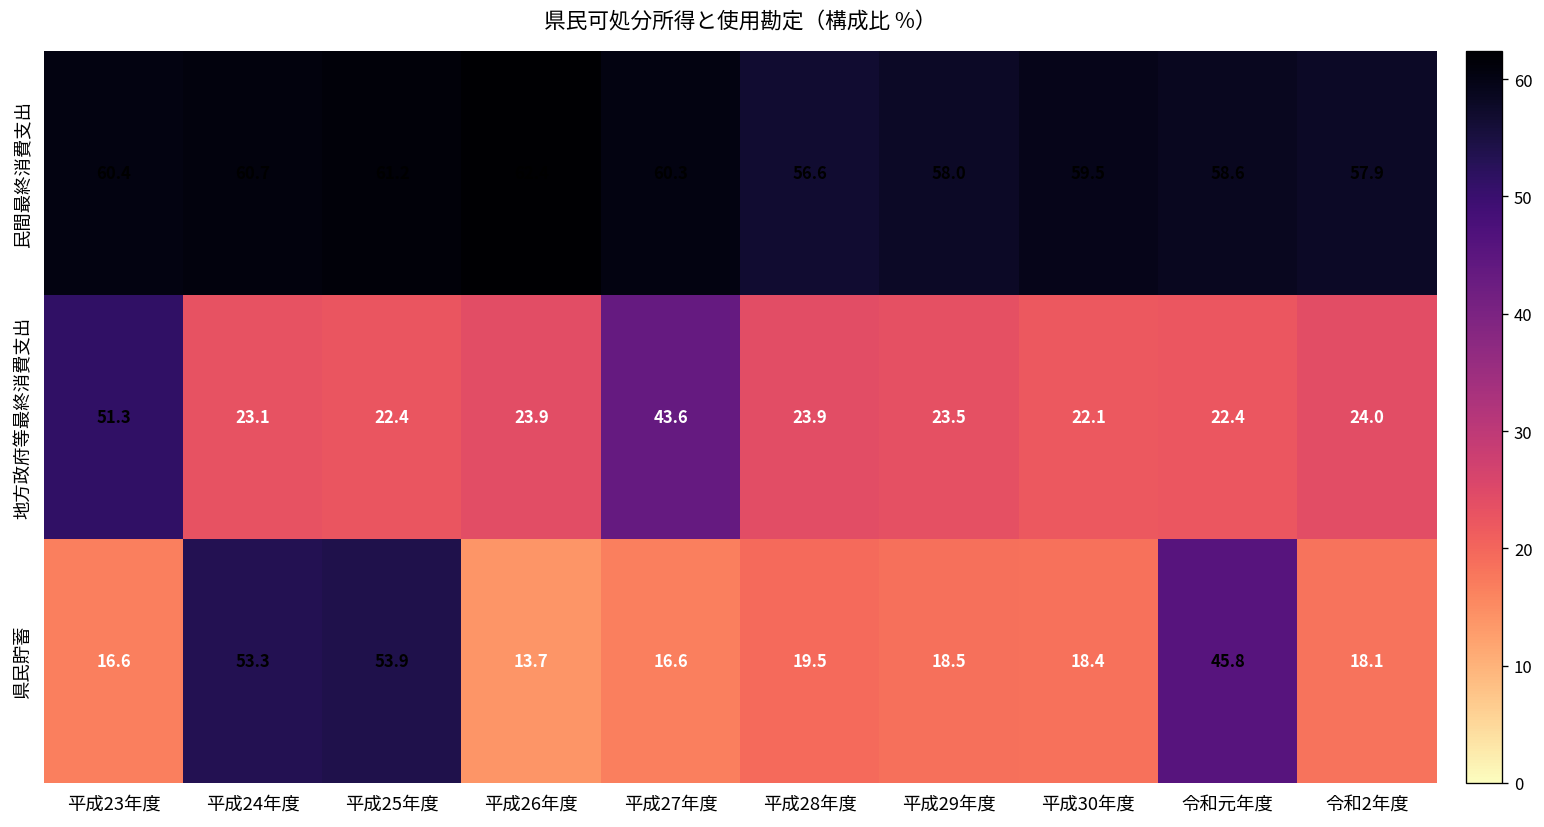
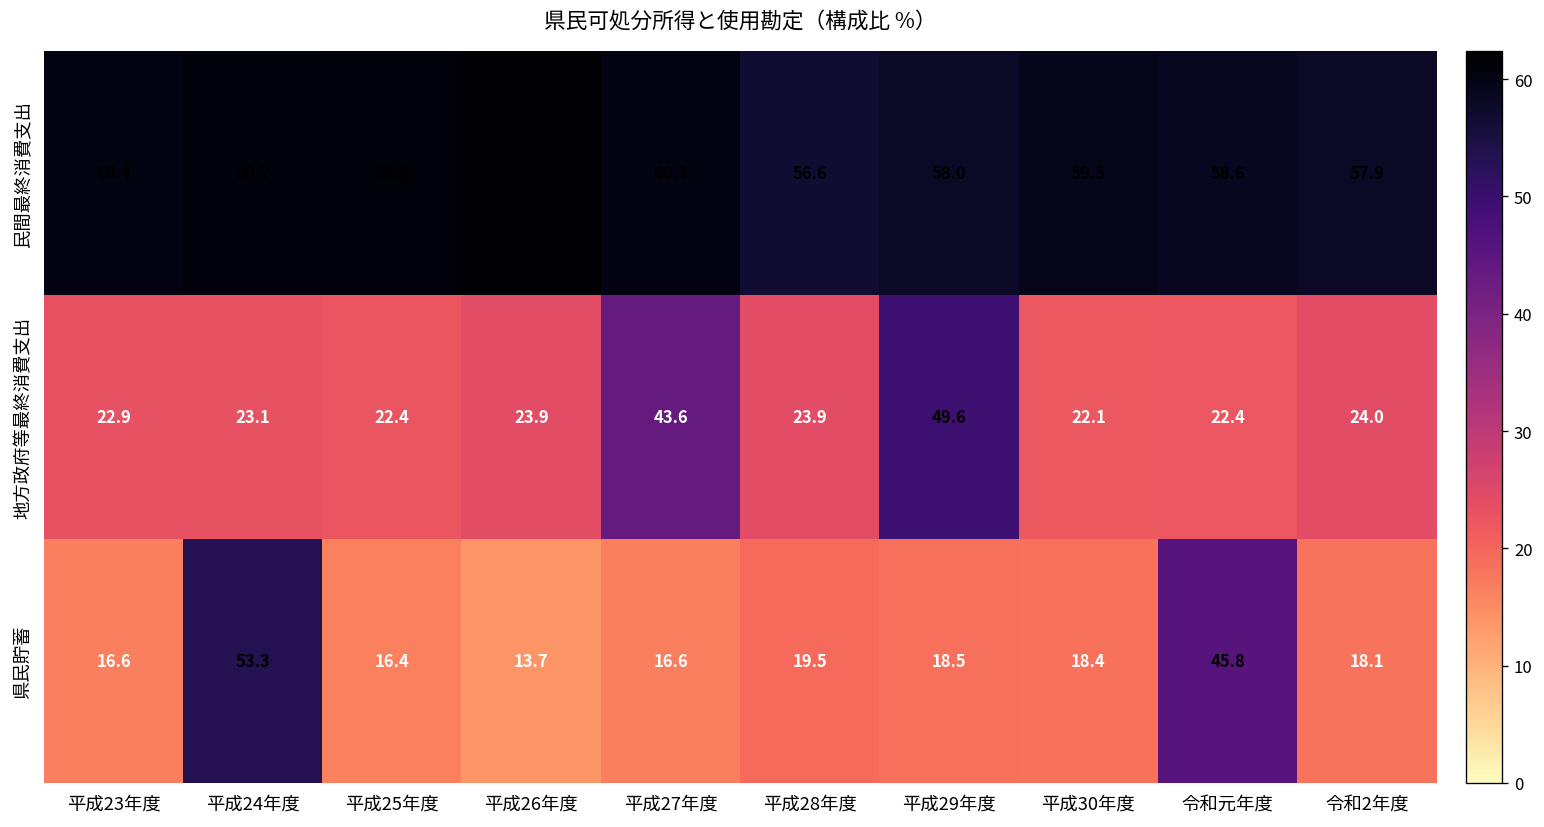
  {
    "民間最終消費支出": {
      "平成28年度": 56.6
    },
    "地方政府等最終消費支出": {
-     "平成23年度": 51.3,
+     "平成23年度": 22.9,
      "平成24年度": 23.1,
      "平成25年度": 22.4,
      "平成26年度": 23.9,
      "平成27年度": 43.6,
      "平成28年度": 23.9,
-     "平成29年度": 23.5,
+     "平成29年度": 49.6,
      "平成30年度": 22.1,
      "令和元年度": 22.4,
      "令和2年度": 24.0
    },
    "県民貯蓄": {
      "平成23年度": 16.6,
      "平成24年度": 53.3,
-     "平成25年度": 53.9,
+     "平成25年度": 16.4,
      "平成26年度": 13.7,
      "平成27年度": 16.6,
      "平成28年度": 19.5,
      "平成29年度": 18.5,
      "平成30年度": 18.4,
      "令和元年度": 45.8,
      "令和2年度": 18.1
    }
  }
